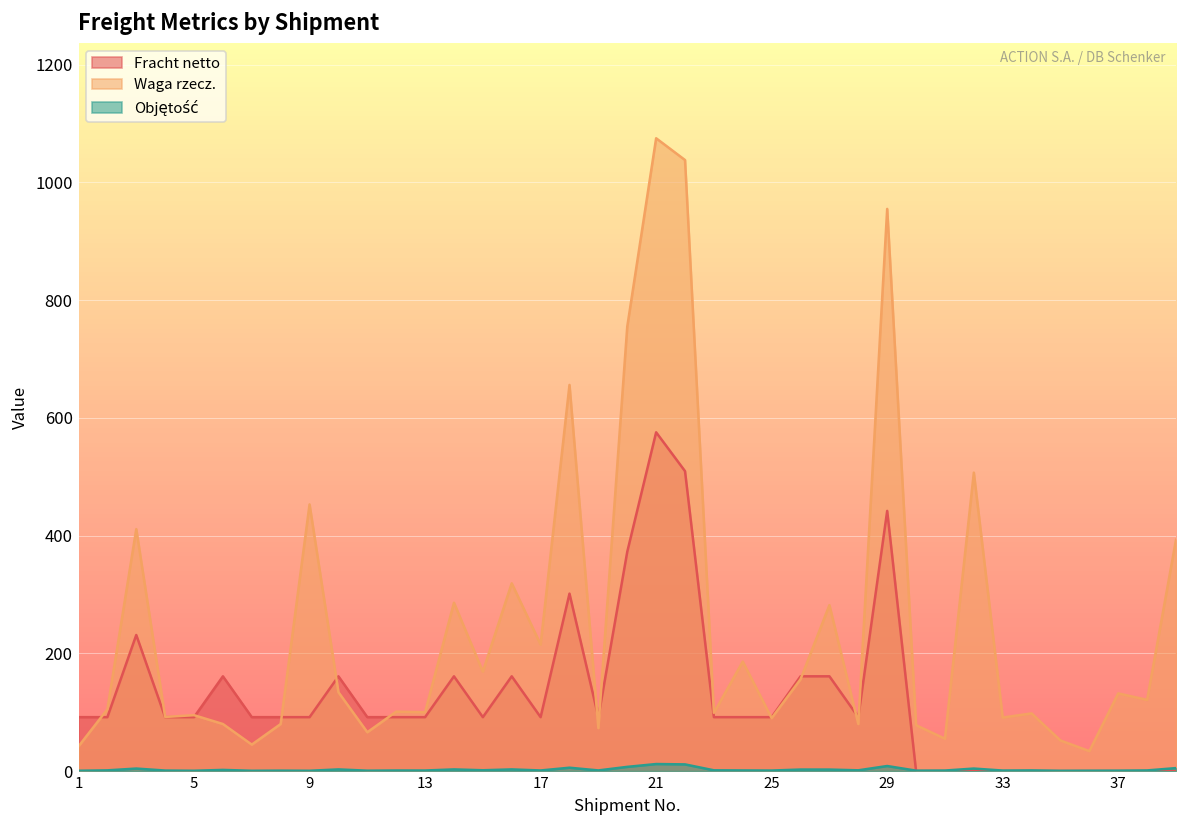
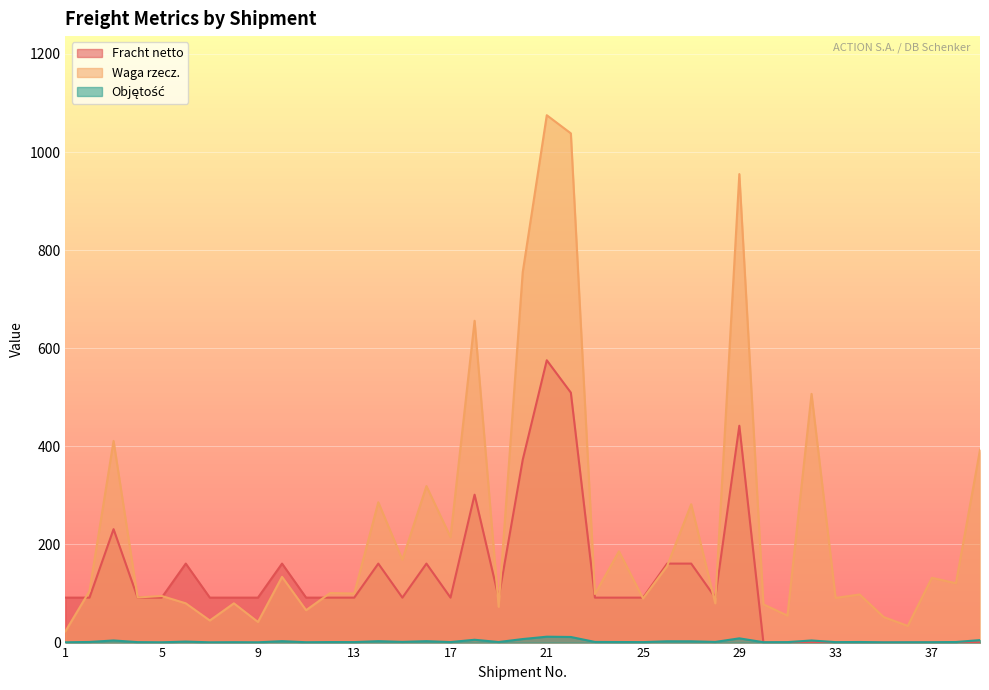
  {
    "Fracht netto": {
      "1": 90,
      "9": 90,
      "13": 90,
      "17": 90,
      "21": 580,
      "29": 440
    },
    "Waga rzecz.": {
-     "1": 40,
-     "9": 450,
+     "1": 20,
+     "9": 40,
      "13": 100,
      "17": 220,
      "21": 1080,
      "29": 960,
      "33": 90,
      "37": 130
    },
    "Objętość": {
      "1": 0,
      "5": 0,
      "9": 0,
      "13": 0,
      "17": 0,
      "21": 10,
      "25": 0,
      "29": 10
    }
  }
